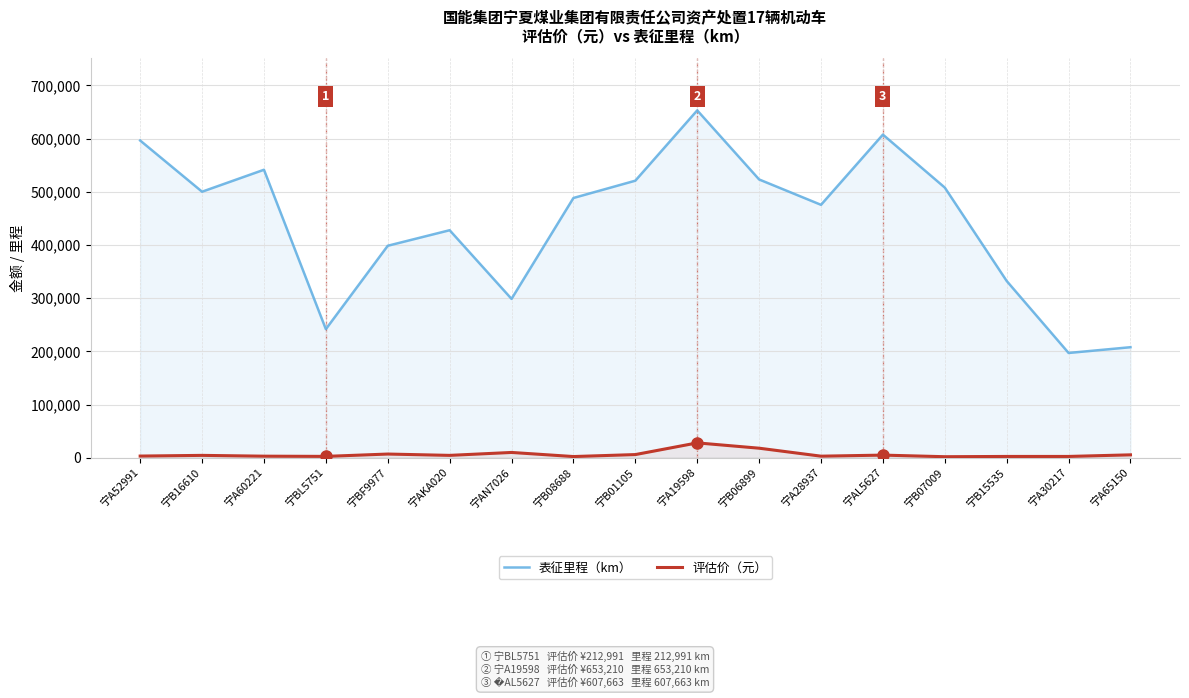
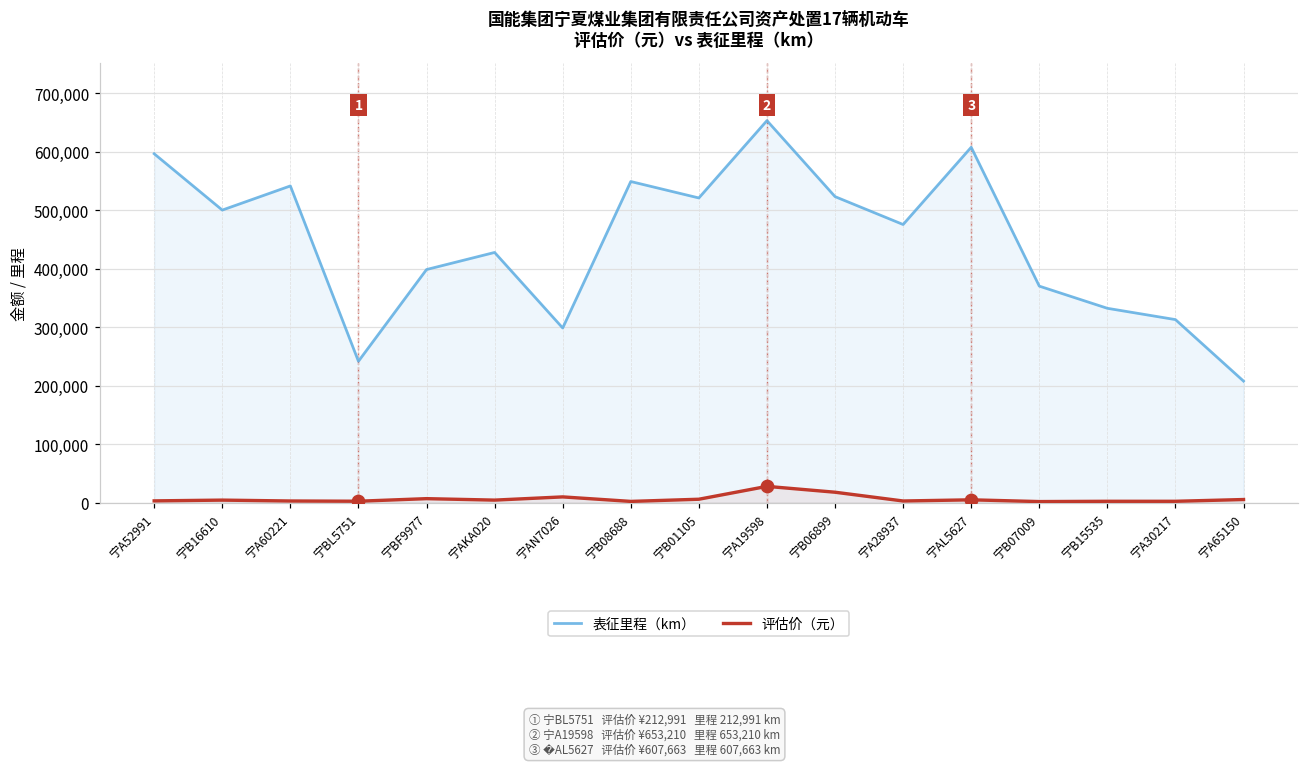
  {
    "表征里程（km）": {
      "宁A52991": "600,000",
      "宁B16610": "500,000",
      "宁A60221": "540,000",
      "宁BL5751": "240,000",
      "宁BF9977": "400,000",
      "宁AKA020": "430,000",
      "宁AN7026": "300,000",
-     "宁B08688": "490,000",
+     "宁B08688": "550,000",
      "宁B01105": "520,000",
      "宁B06899": "520,000",
      "宁A28937": "480,000",
      "宁AL5627": "610,000",
-     "宁B07009": "510,000",
+     "宁B07009": "370,000",
      "宁B15535": "330,000",
-     "宁A30217": "200,000",
+     "宁A30217": "310,000",
      "宁A65150": "210,000"
    }
  }
